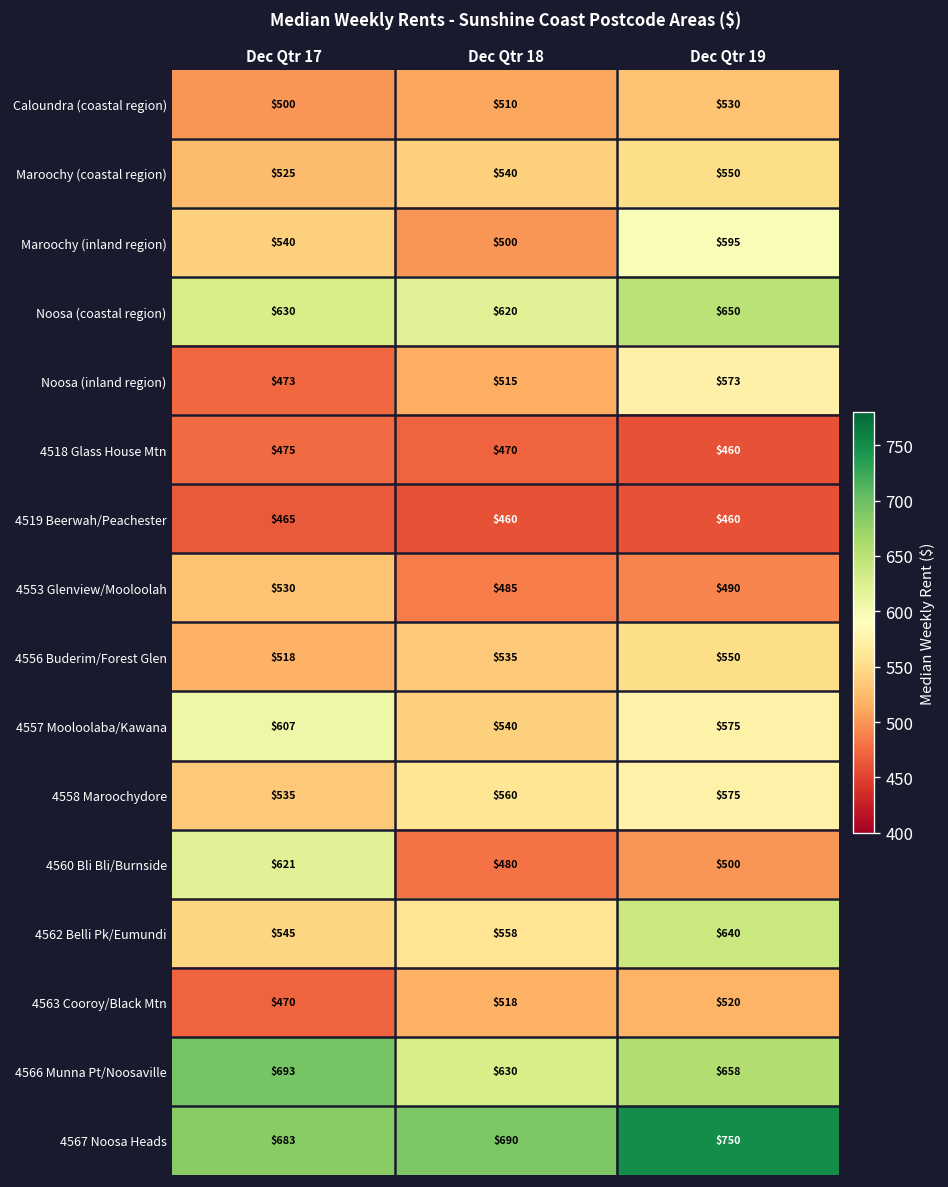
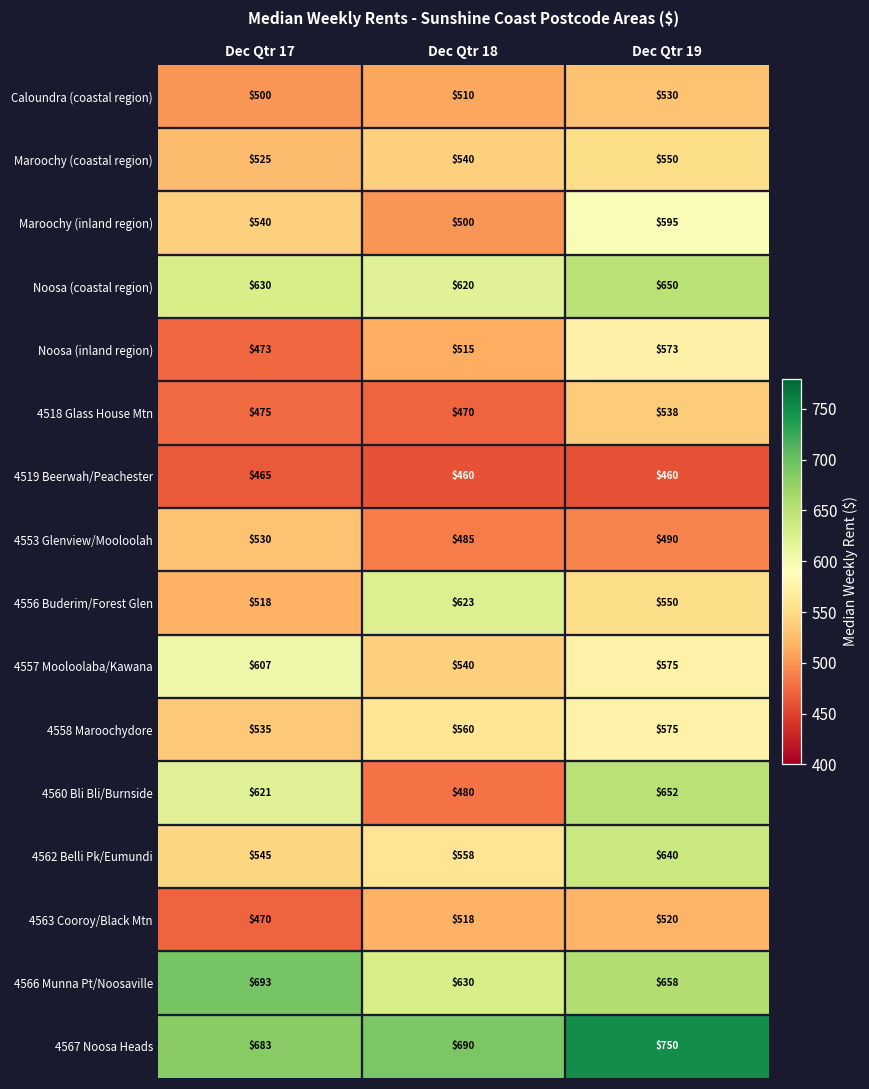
  {
    "Caloundra (coastal region)": {
      "Dec Qtr 17": "$500",
      "Dec Qtr 18": "$510",
      "Dec Qtr 19": "$530"
    },
    "Maroochy (coastal region)": {
      "Dec Qtr 17": "$525",
      "Dec Qtr 18": "$540",
      "Dec Qtr 19": "$550"
    },
    "Maroochy (inland region)": {
      "Dec Qtr 17": "$540",
      "Dec Qtr 18": "$500",
      "Dec Qtr 19": "$595"
    },
    "Noosa (coastal region)": {
      "Dec Qtr 17": "$630",
      "Dec Qtr 18": "$620",
      "Dec Qtr 19": "$650"
    },
    "Noosa (inland region)": {
      "Dec Qtr 17": "$473",
      "Dec Qtr 18": "$515",
      "Dec Qtr 19": "$573"
    },
    "4518 Glass House Mtn": {
      "Dec Qtr 17": "$475",
      "Dec Qtr 18": "$470",
-     "Dec Qtr 19": "$460"
+     "Dec Qtr 19": "$538"
    },
    "4519 Beerwah/Peachester": {
      "Dec Qtr 17": "$465",
      "Dec Qtr 18": "$460",
      "Dec Qtr 19": "$460"
    },
    "4553 Glenview/Mooloolah": {
      "Dec Qtr 17": "$530",
      "Dec Qtr 18": "$485",
      "Dec Qtr 19": "$490"
    },
    "4556 Buderim/Forest Glen": {
      "Dec Qtr 17": "$518",
-     "Dec Qtr 18": "$535",
+     "Dec Qtr 18": "$623",
      "Dec Qtr 19": "$550"
    },
    "4557 Mooloolaba/Kawana": {
      "Dec Qtr 17": "$607",
      "Dec Qtr 18": "$540",
      "Dec Qtr 19": "$575"
    },
    "4558 Maroochydore": {
      "Dec Qtr 17": "$535",
      "Dec Qtr 18": "$560",
      "Dec Qtr 19": "$575"
    },
    "4560 Bli Bli/Burnside": {
      "Dec Qtr 17": "$621",
      "Dec Qtr 18": "$480",
-     "Dec Qtr 19": "$500"
+     "Dec Qtr 19": "$652"
    },
    "4562 Belli Pk/Eumundi": {
      "Dec Qtr 17": "$545",
      "Dec Qtr 18": "$558",
      "Dec Qtr 19": "$640"
    },
    "4563 Cooroy/Black Mtn": {
      "Dec Qtr 17": "$470",
      "Dec Qtr 18": "$518",
      "Dec Qtr 19": "$520"
    },
    "4566 Munna Pt/Noosaville": {
      "Dec Qtr 17": "$693",
      "Dec Qtr 18": "$630",
      "Dec Qtr 19": "$658"
    },
    "4567 Noosa Heads": {
      "Dec Qtr 17": "$683",
      "Dec Qtr 18": "$690",
      "Dec Qtr 19": "$750"
    }
  }
